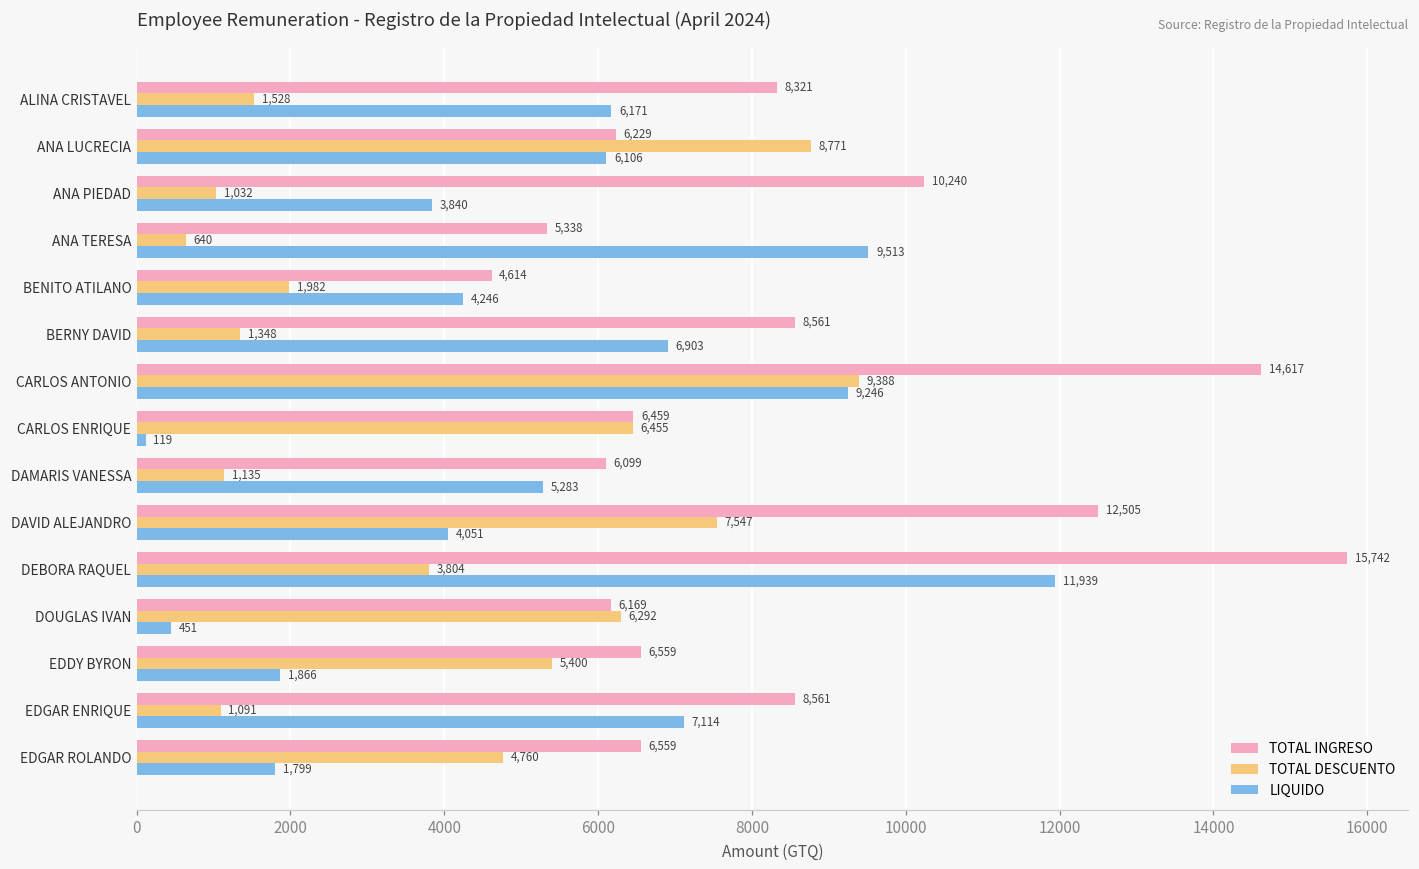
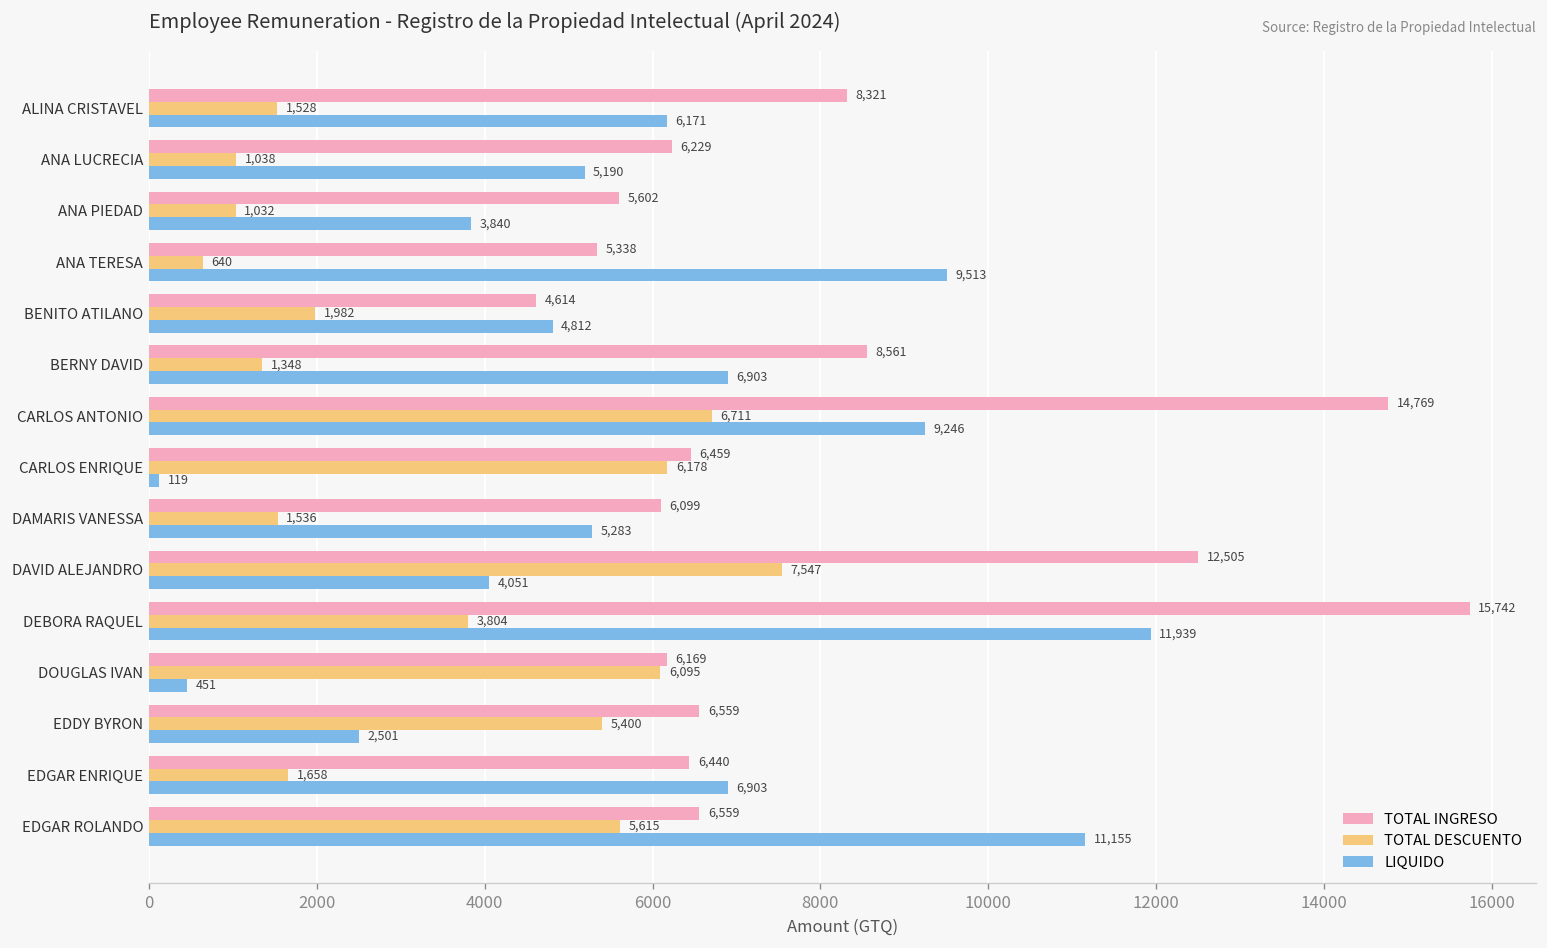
  {
    "TOTAL INGRESO": {
      "ALINA CRISTAVEL": "8,321",
      "ANA LUCRECIA": "6,229",
-     "ANA PIEDAD": "10,240",
+     "ANA PIEDAD": "5,602",
      "ANA TERESA": "5,338",
      "BENITO ATILANO": "4,614",
      "BERNY DAVID": "8,561",
-     "CARLOS ANTONIO": "14,617",
+     "CARLOS ANTONIO": "14,769",
      "CARLOS ENRIQUE": "6,459",
      "DAMARIS VANESSA": "6,099",
      "DAVID ALEJANDRO": "12,505",
      "DEBORA RAQUEL": "15,742",
      "DOUGLAS IVAN": "6,169",
      "EDDY BYRON": "6,559",
-     "EDGAR ENRIQUE": "8,561",
+     "EDGAR ENRIQUE": "6,440",
      "EDGAR ROLANDO": "6,559"
    },
    "TOTAL DESCUENTO": {
      "ALINA CRISTAVEL": "1,528",
-     "ANA LUCRECIA": "8,771",
+     "ANA LUCRECIA": "1,038",
      "ANA PIEDAD": "1,032",
      "ANA TERESA": "640",
      "BENITO ATILANO": "1,982",
      "BERNY DAVID": "1,348",
-     "CARLOS ANTONIO": "9,388",
-     "CARLOS ENRIQUE": "6,455",
-     "DAMARIS VANESSA": "1,135",
+     "CARLOS ANTONIO": "6,711",
+     "CARLOS ENRIQUE": "6,178",
+     "DAMARIS VANESSA": "1,536",
      "DAVID ALEJANDRO": "7,547",
      "DEBORA RAQUEL": "3,804",
-     "DOUGLAS IVAN": "6,292",
+     "DOUGLAS IVAN": "6,095",
      "EDDY BYRON": "5,400",
-     "EDGAR ENRIQUE": "1,091",
-     "EDGAR ROLANDO": "4,760"
+     "EDGAR ENRIQUE": "1,658",
+     "EDGAR ROLANDO": "5,615"
    },
    "LIQUIDO": {
      "ALINA CRISTAVEL": "6,171",
-     "ANA LUCRECIA": "6,106",
+     "ANA LUCRECIA": "5,190",
      "ANA PIEDAD": "3,840",
      "ANA TERESA": "9,513",
-     "BENITO ATILANO": "4,246",
+     "BENITO ATILANO": "4,812",
      "BERNY DAVID": "6,903",
      "CARLOS ANTONIO": "9,246",
      "CARLOS ENRIQUE": "119",
      "DAMARIS VANESSA": "5,283",
      "DAVID ALEJANDRO": "4,051",
      "DEBORA RAQUEL": "11,939",
      "DOUGLAS IVAN": "451",
-     "EDDY BYRON": "1,866",
-     "EDGAR ENRIQUE": "7,114",
-     "EDGAR ROLANDO": "1,799"
+     "EDDY BYRON": "2,501",
+     "EDGAR ENRIQUE": "6,903",
+     "EDGAR ROLANDO": "11,155"
    }
  }
